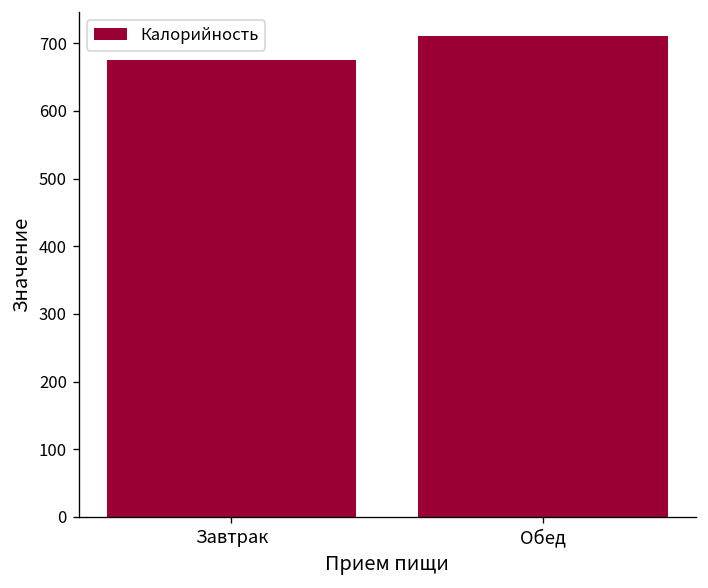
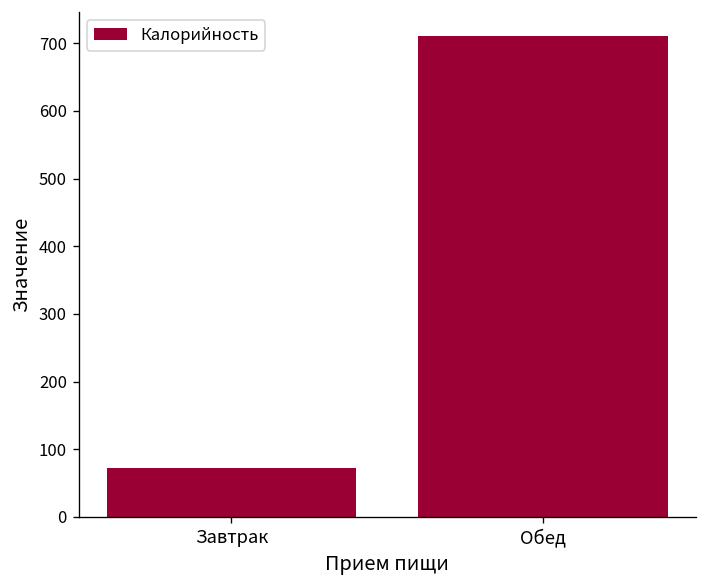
  {
-   "Завтрак": 680,
+   "Завтрак": 70,
    "Обед": 710
  }
